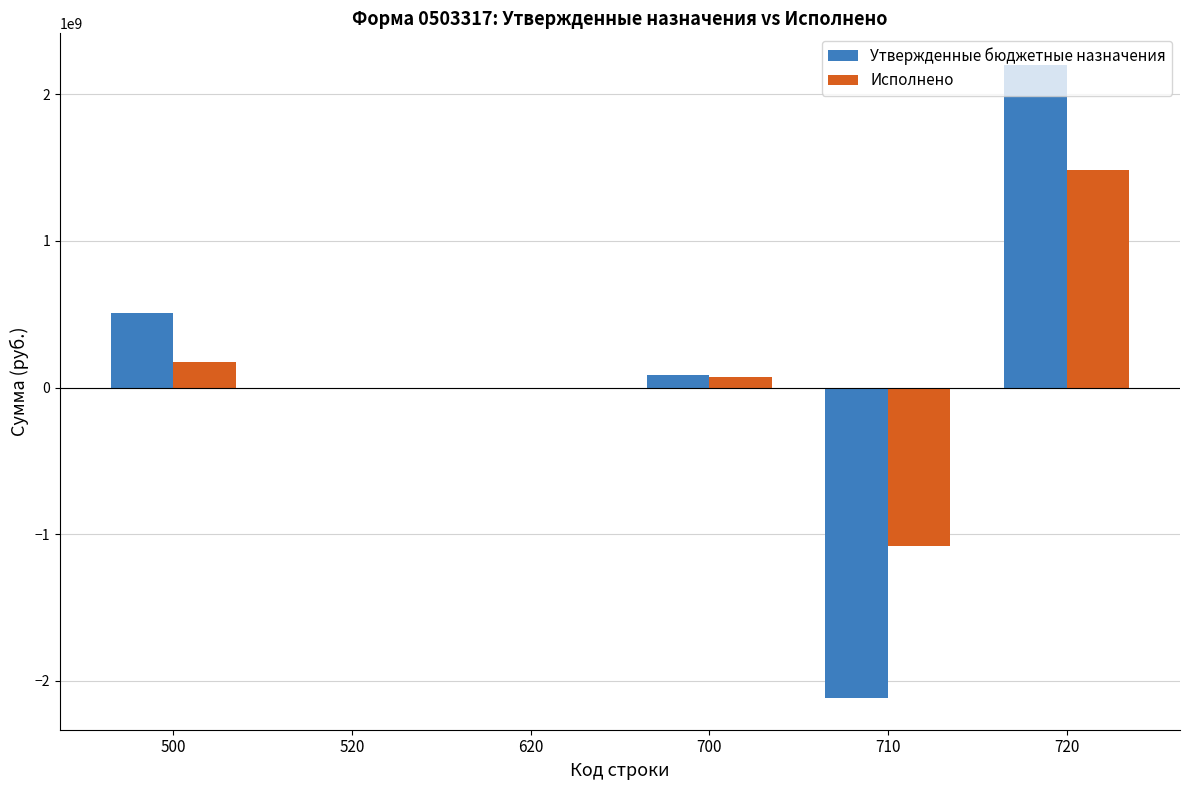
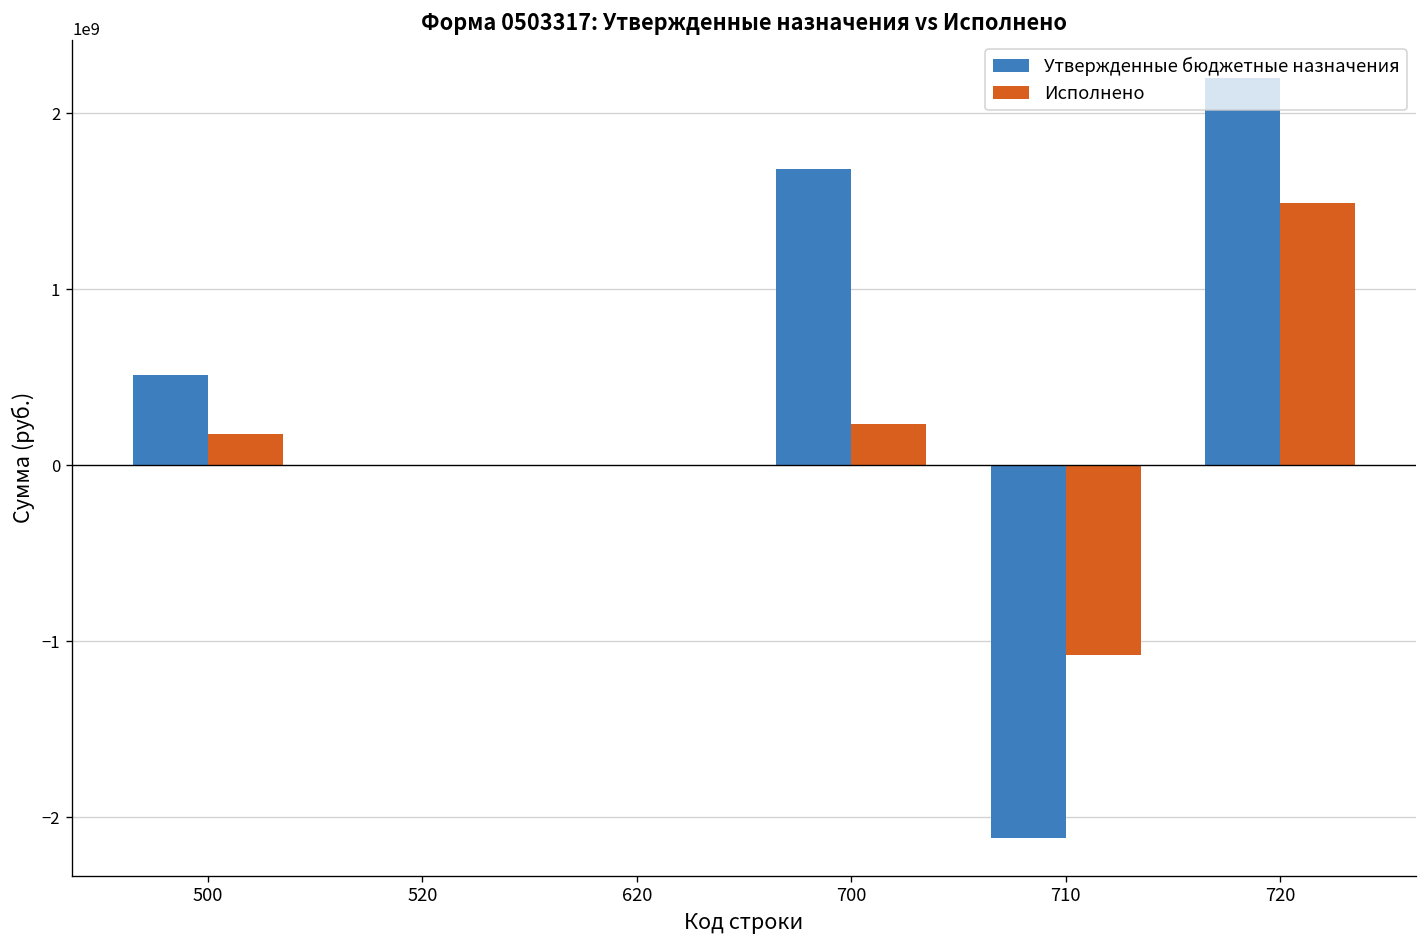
  {
    "Утвержденные бюджетные назначения": {
      "500": 510000000,
      "520": 0,
      "620": 0,
-     "700": 80000000,
+     "700": 1680000000,
      "710": -2120000000
    },
    "Исполнено": {
      "500": 180000000,
      "520": 0,
      "620": 0,
-     "700": 70000000,
+     "700": 240000000,
      "710": -1080000000,
      "720": 1490000000
    }
  }
